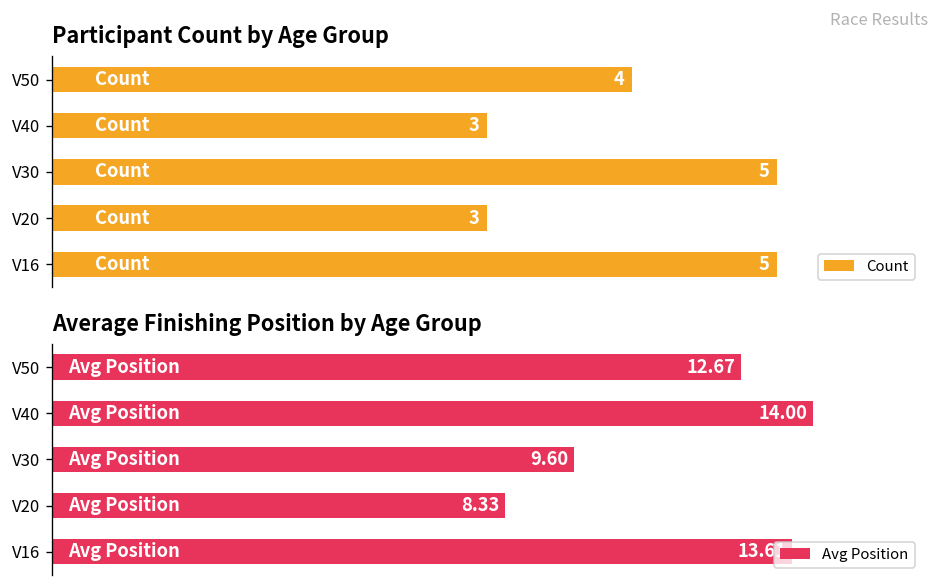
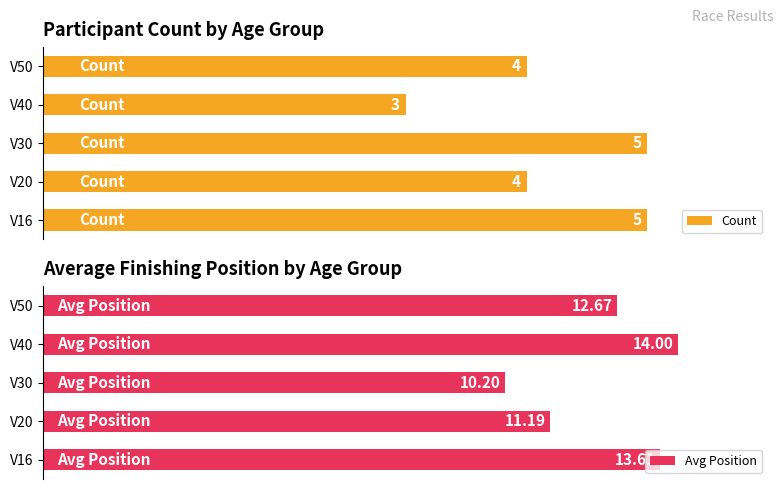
  {
    "Participant Count by Age Group": {
      "V50": 4,
      "V40": 3,
      "V30": 5,
-     "V20": 3,
+     "V20": 4,
      "V16": 5
    },
    "Average Finishing Position by Age Group": {
      "V50": 12.67,
      "V40": 14.00,
-     "V30": 9.60,
-     "V20": 8.33
+     "V30": 10.20,
+     "V20": 11.19
    }
  }
